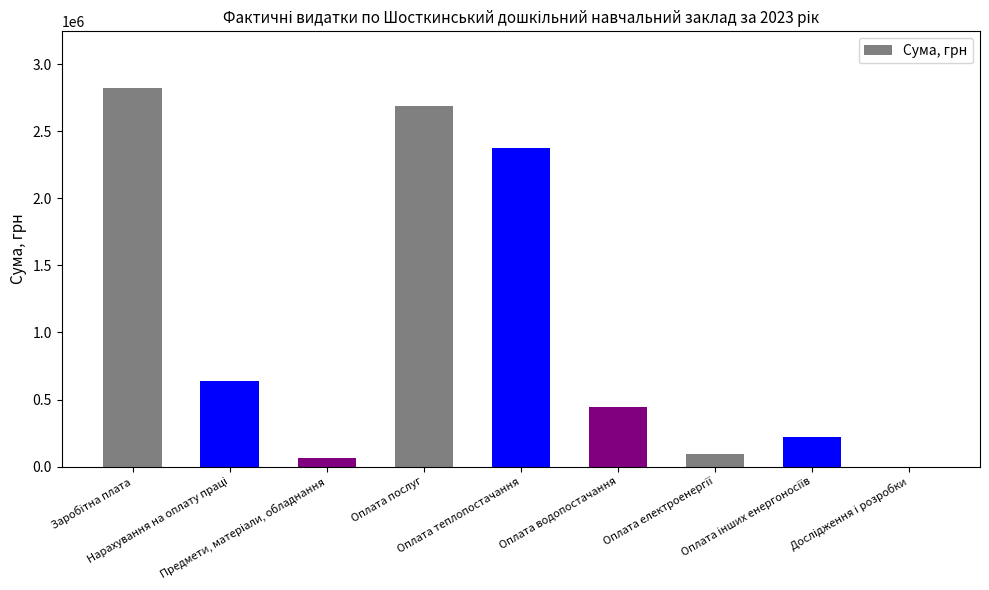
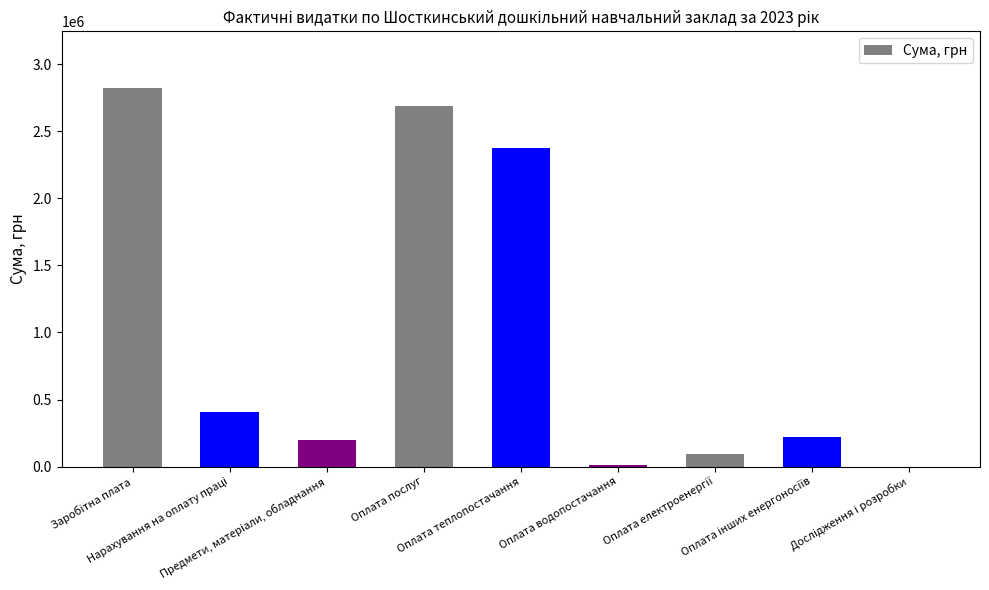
  {
    "Заробітна плата": 2820000,
-   "Нарахування на оплату праці": 640000,
-   "Предмети, матеріали, обладнання": 70000,
+   "Нарахування на оплату праці": 410000,
+   "Предмети, матеріали, обладнання": 200000,
    "Оплата послуг": 2690000,
    "Оплата теплопостачання": 2370000,
-   "Оплата водопостачання": 440000,
+   "Оплата водопостачання": 10000,
    "Оплата електроенергії": 90000,
    "Оплата інших енергоносіїв": 220000
  }
